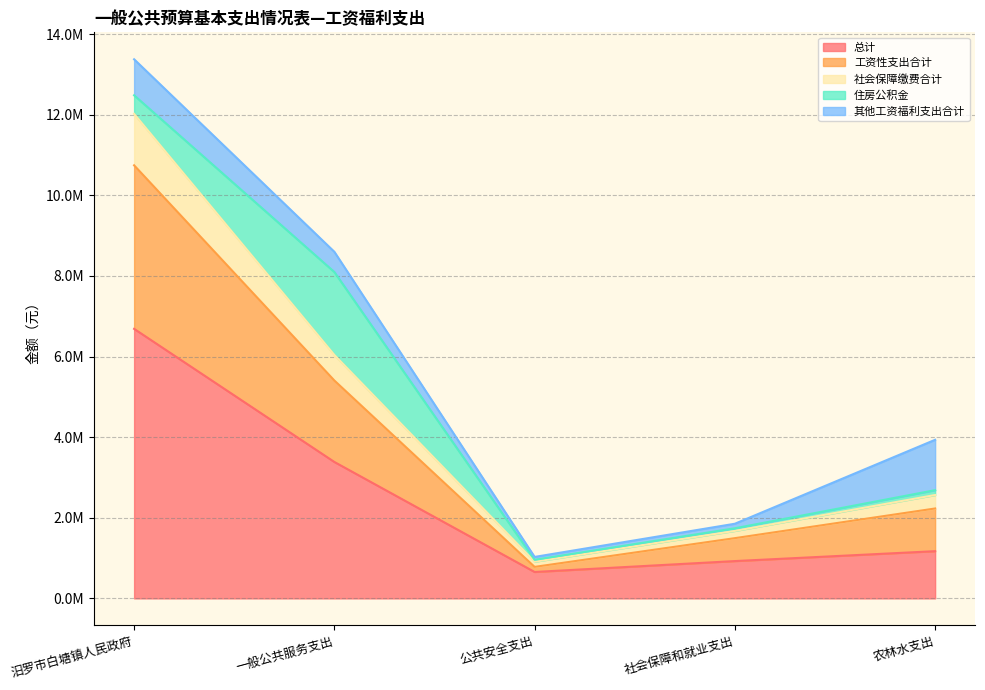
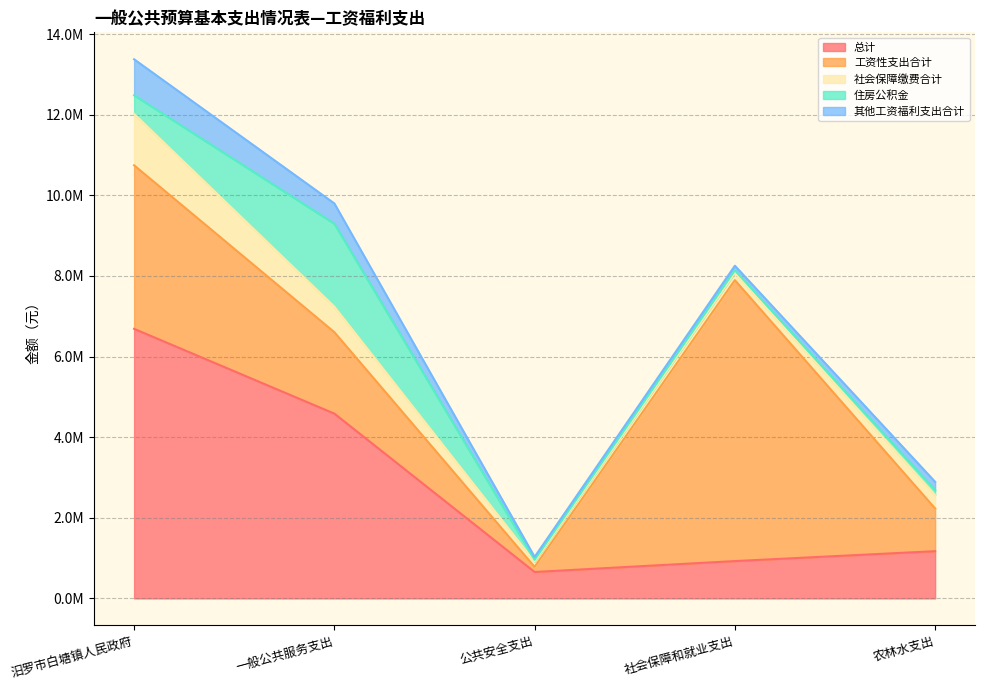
  {
    "总计": {
      "汨罗市白塘镇人民政府": 6700000,
-     "一般公共服务支出": 3400000,
+     "一般公共服务支出": 4600000,
      "公共安全支出": 700000,
      "社会保障和就业支出": 900000,
      "农林水支出": 1200000
    },
    "工资性支出合计": {
      "汨罗市白塘镇人民政府": 4100000,
      "一般公共服务支出": 2000000,
      "公共安全支出": 100000,
-     "社会保障和就业支出": 600000,
+     "社会保障和就业支出": 7000000,
      "农林水支出": 1100000
    },
    "社会保障缴费合计": {
      "汨罗市白塘镇人民政府": 1300000,
      "一般公共服务支出": 600000,
      "社会保障和就业支出": 200000,
      "农林水支出": 300000
    },
    "住房公积金": {
      "汨罗市白塘镇人民政府": 500000,
      "一般公共服务支出": 2100000,
      "社会保障和就业支出": 100000,
      "农林水支出": 100000
    },
    "其他工资福利支出合计": {
      "汨罗市白塘镇人民政府": 900000,
      "一般公共服务支出": 500000,
      "公共安全支出": 100000,
      "社会保障和就业支出": 100000,
-     "农林水支出": 1200000
+     "农林水支出": 200000
    }
  }
